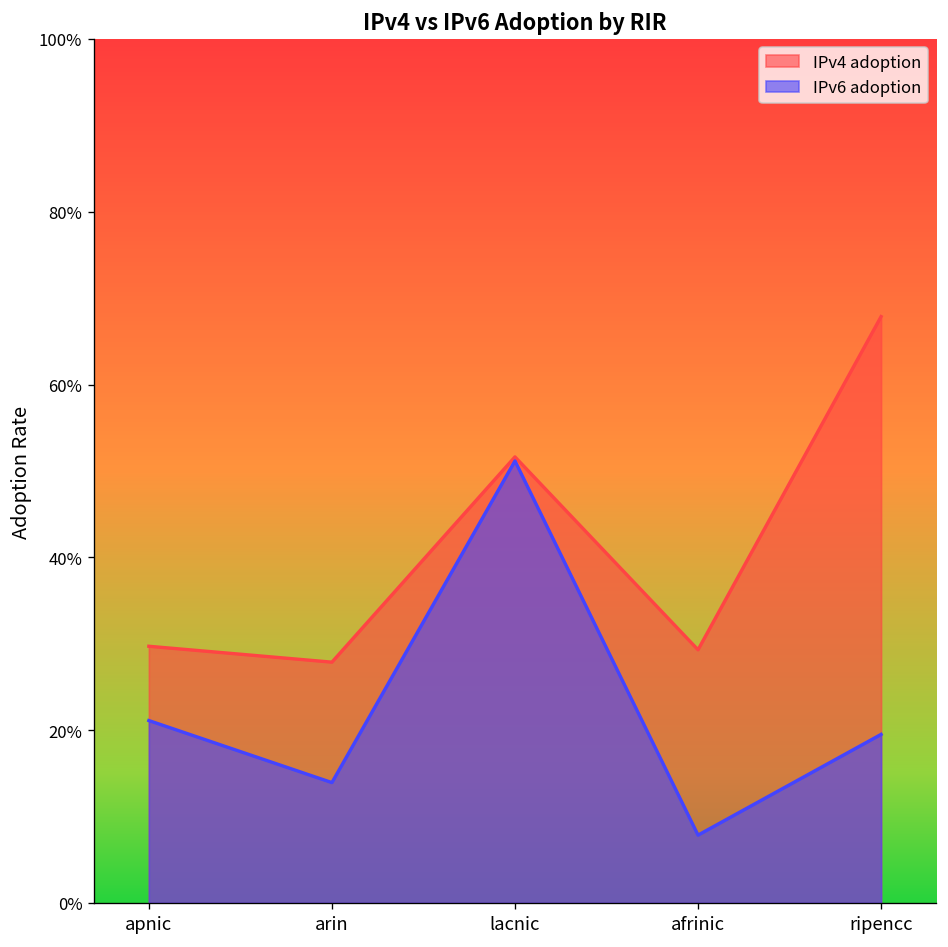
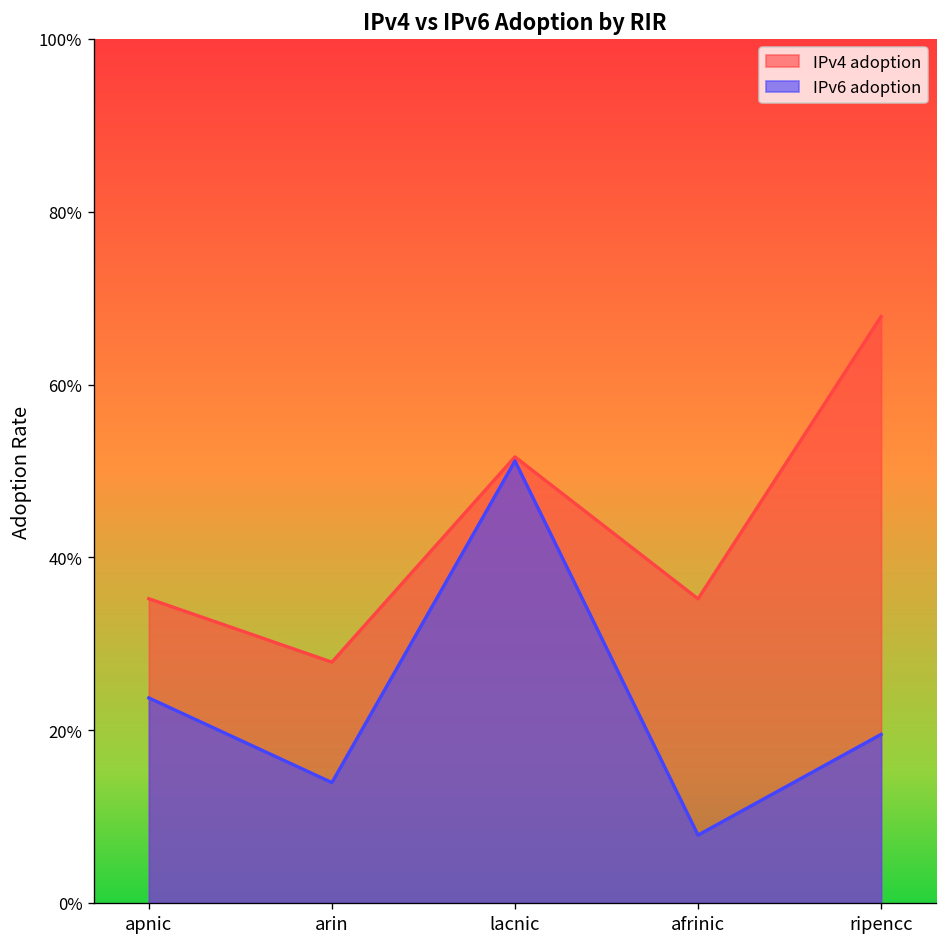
  {
    "IPv4 adoption": {
-     "apnic": "30%",
+     "apnic": "35%",
      "arin": "28%",
      "lacnic": "52%",
-     "afrinic": "29%",
+     "afrinic": "35%",
      "ripencc": "68%"
    },
    "IPv6 adoption": {
-     "apnic": "21%",
+     "apnic": "24%",
      "arin": "14%",
      "lacnic": "51%",
      "afrinic": "8%",
      "ripencc": "20%"
    }
  }
